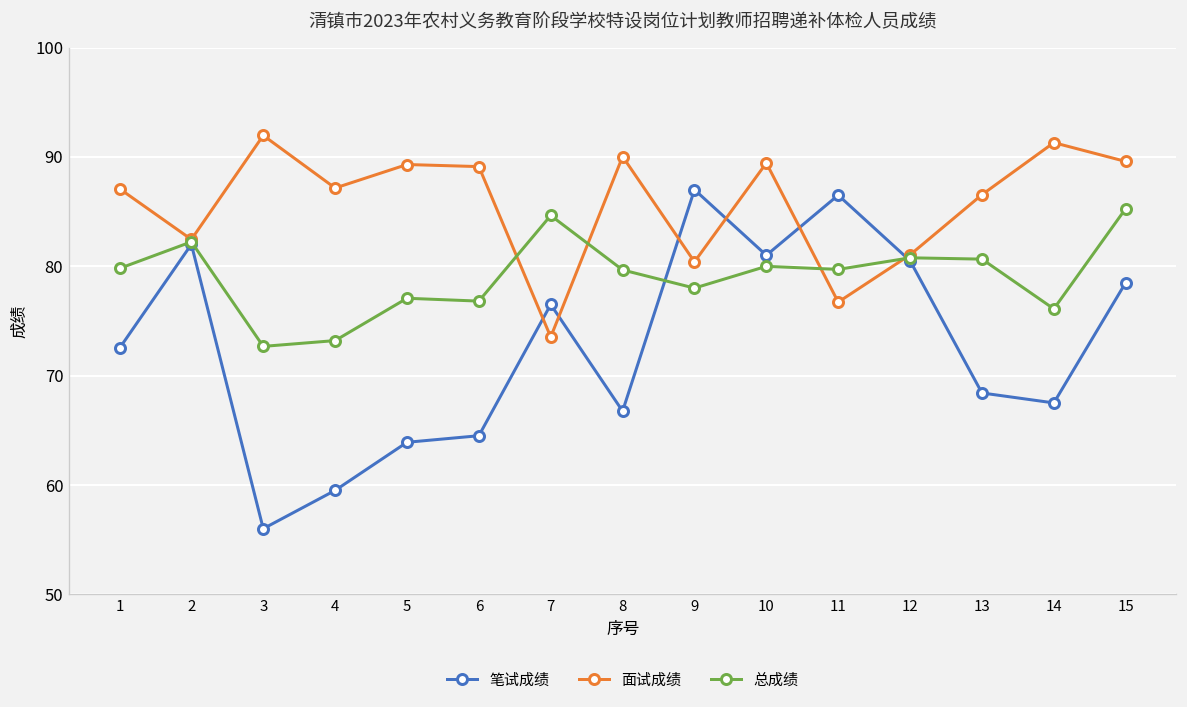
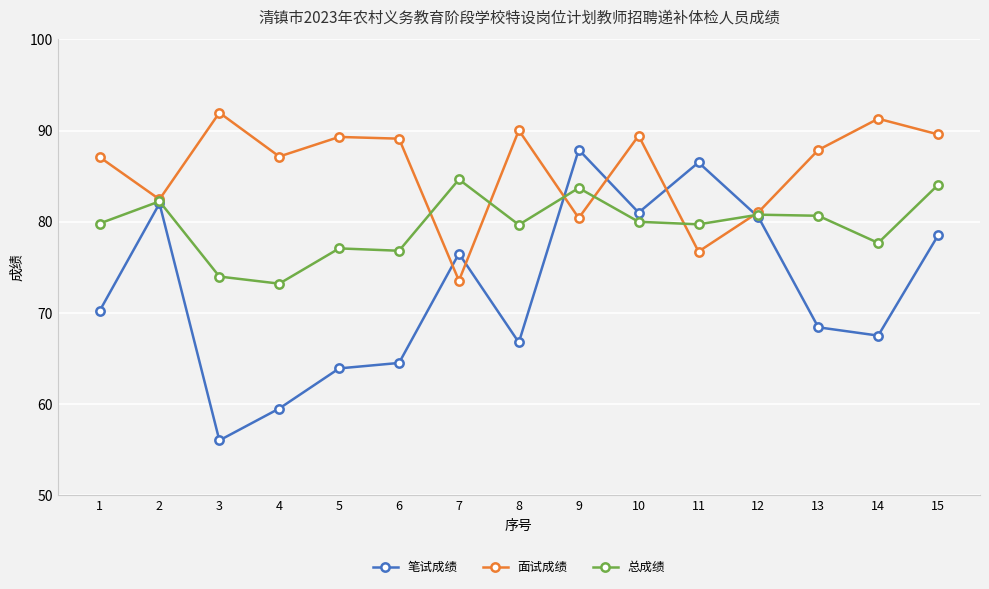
  {
    "笔试成绩": {
-     "1": 73,
+     "1": 70,
      "3": 56,
      "4": 60,
      "5": 64,
      "6": 65,
      "7": 77,
      "8": 67,
-     "9": 87,
+     "9": 88,
      "10": 81,
      "11": 87,
      "13": 68,
      "14": 68,
      "15": 79
    },
    "面试成绩": {
      "1": 87,
      "3": 92,
      "4": 87,
      "5": 89,
      "6": 89,
      "7": 74,
      "8": 90,
      "9": 80,
      "10": 89,
      "11": 77,
-     "13": 87,
+     "13": 88,
      "14": 91,
      "15": 90
    },
    "总成绩": {
      "1": 80,
-     "3": 73,
+     "3": 74,
      "4": 73,
      "5": 77,
      "6": 77,
      "7": 85,
      "8": 80,
-     "9": 78,
+     "9": 84,
      "10": 80,
      "11": 80,
      "13": 81,
-     "14": 76,
-     "15": 85
+     "14": 78,
+     "15": 84
    }
  }
